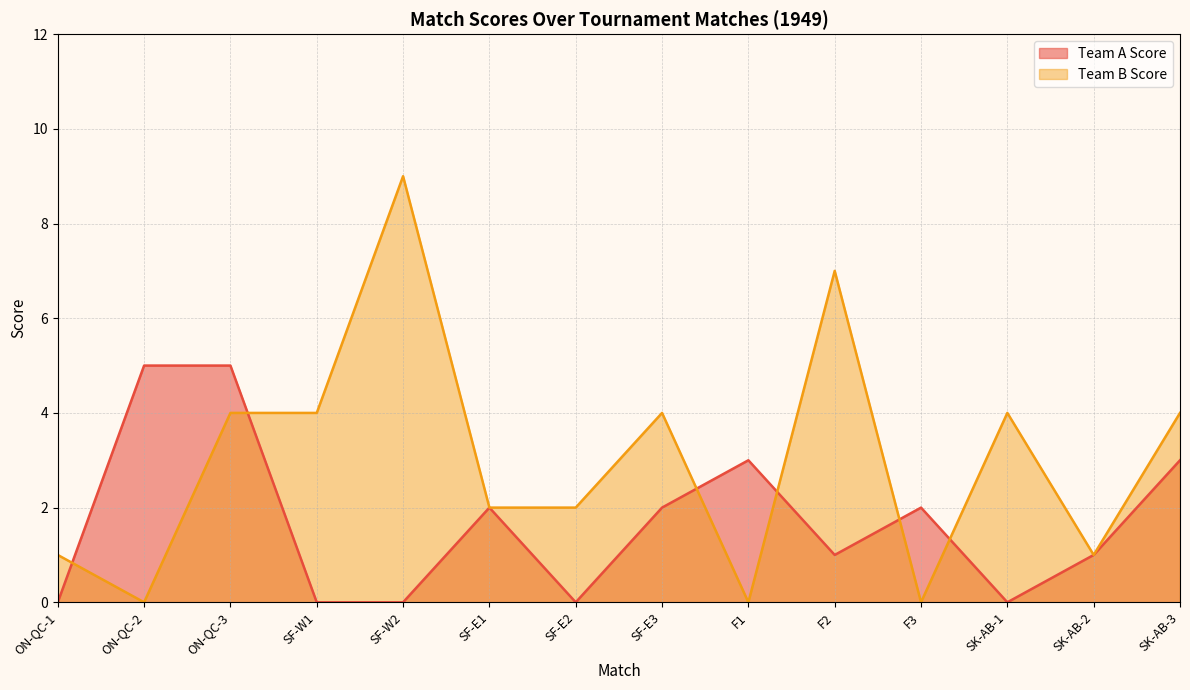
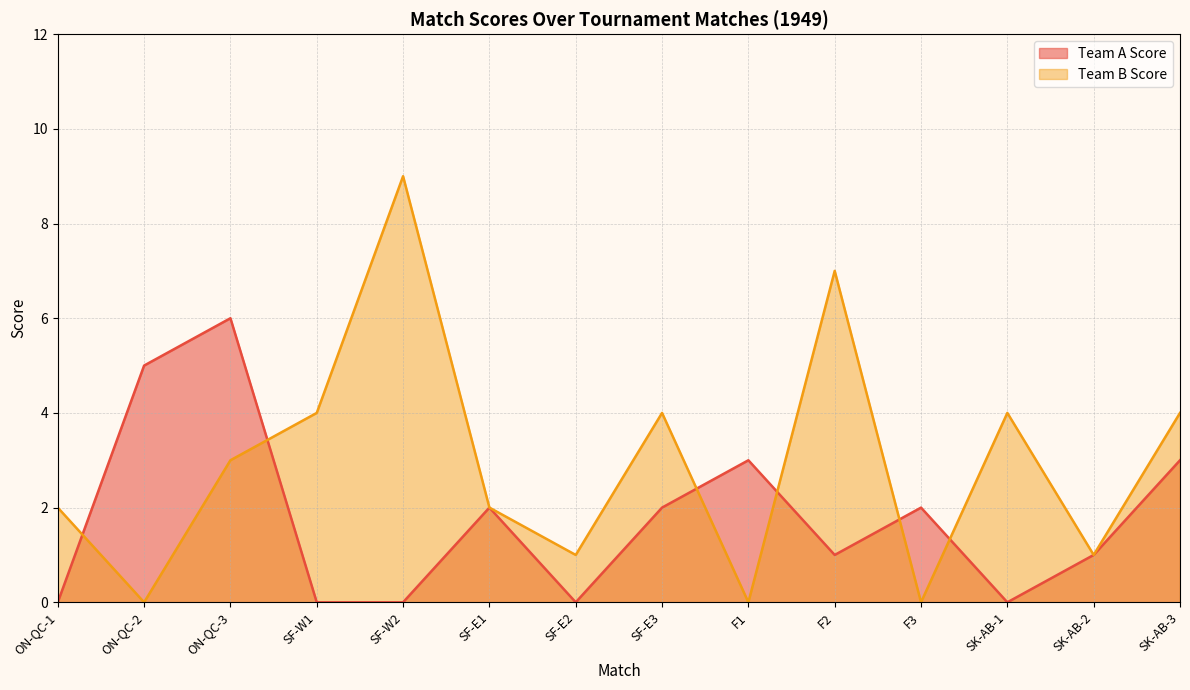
  {
    "Team A Score": {
      "ON-QC-1": 0,
      "ON-QC-2": 5,
-     "ON-QC-3": 5,
+     "ON-QC-3": 6,
      "SF-W1": 0,
      "SF-W2": 0,
      "SF-E2": 0,
      "SF-E3": 2,
      "F1": 3,
      "F2": 1,
      "F3": 2,
      "SK-AB-1": 0,
      "SK-AB-3": 3
    },
    "Team B Score": {
-     "ON-QC-1": 1,
+     "ON-QC-1": 2,
      "ON-QC-2": 0,
-     "ON-QC-3": 4,
+     "ON-QC-3": 3,
      "SF-W1": 4,
      "SF-W2": 9,
-     "SF-E2": 2,
+     "SF-E2": 1,
      "SF-E3": 4,
      "F1": 0,
      "F2": 7,
      "F3": 0,
      "SK-AB-1": 4,
      "SK-AB-3": 4
    }
  }
